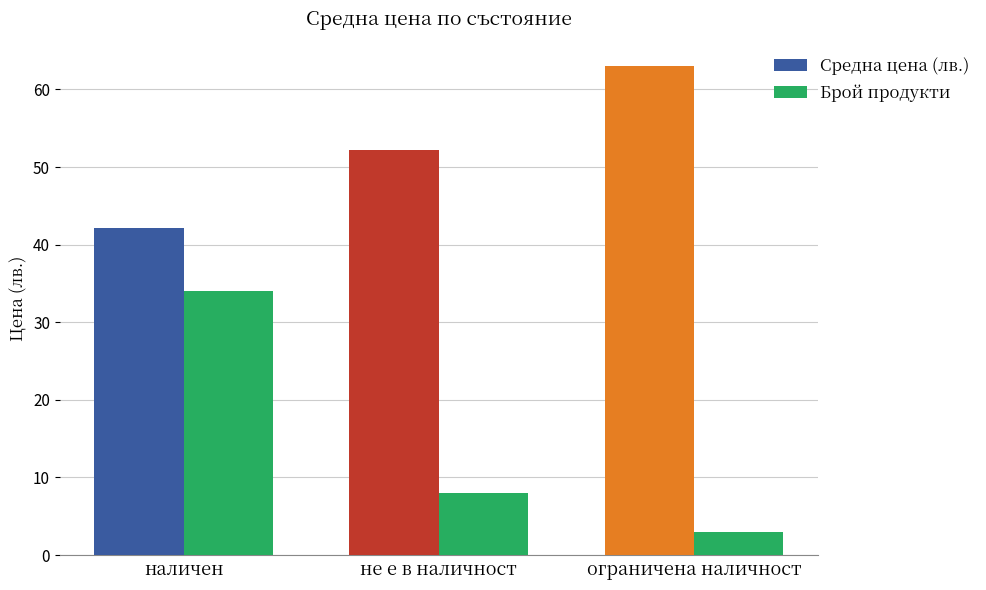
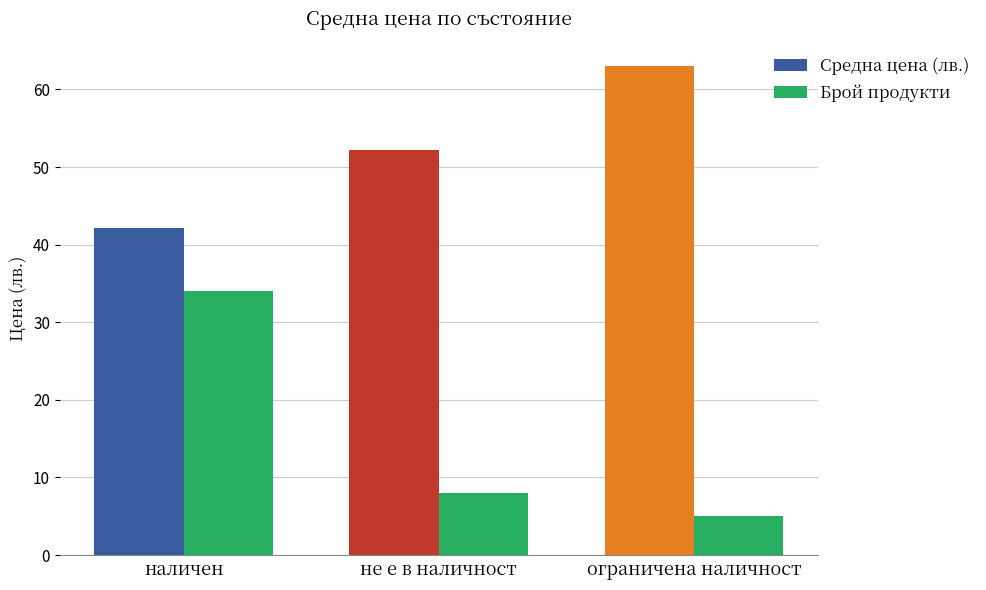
  {
    "Средна цена (лв.)": {
      "наличен": 42,
      "не е в наличност": 52,
      "ограничена наличност": 63
    },
    "Брой продукти": {
      "наличен": 34,
      "не е в наличност": 8,
-     "ограничена наличност": 3
+     "ограничена наличност": 5
    }
  }
